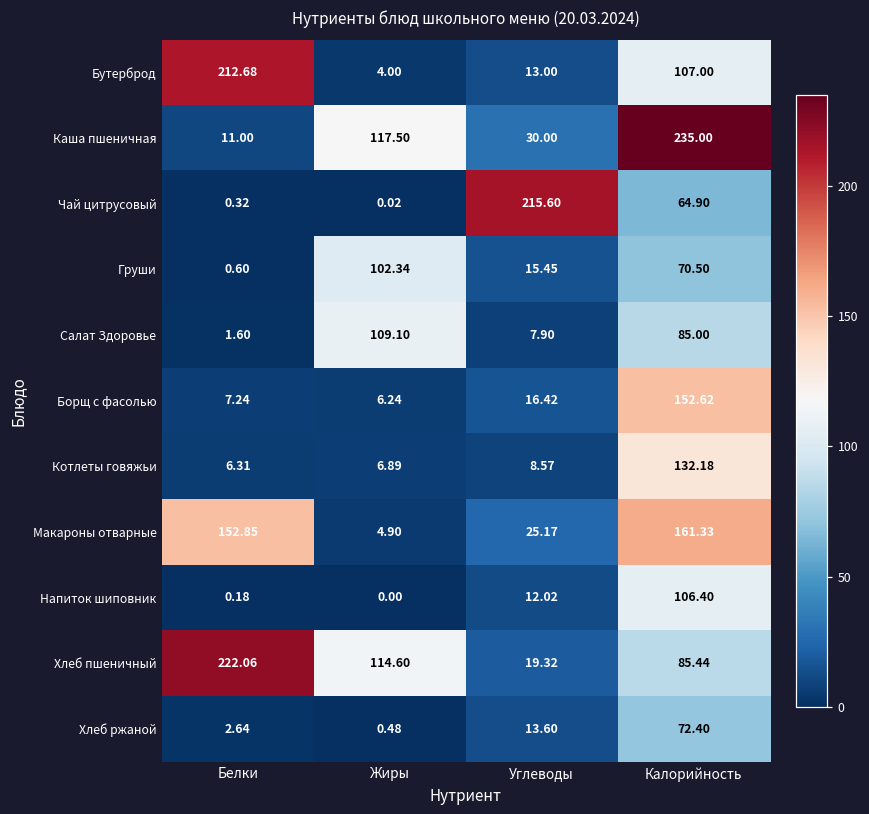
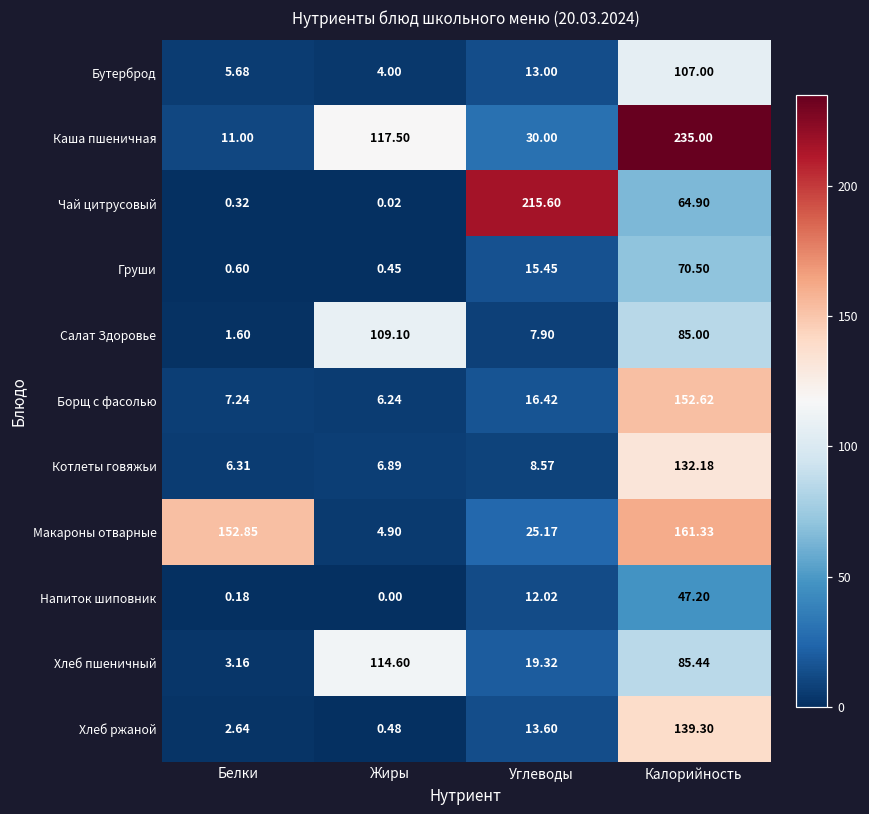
  {
    "Бутерброд": {
-     "Белки": 212.68,
+     "Белки": 5.68,
      "Жиры": 4.00,
      "Углеводы": 13.00,
      "Калорийность": 107.00
    },
    "Каша пшеничная": {
      "Белки": 11.00,
      "Жиры": 117.50,
      "Углеводы": 30.00,
      "Калорийность": 235.00
    },
    "Чай цитрусовый": {
      "Белки": 0.32,
      "Жиры": 0.02,
      "Углеводы": 215.60,
      "Калорийность": 64.90
    },
    "Груши": {
      "Белки": 0.60,
-     "Жиры": 102.34,
+     "Жиры": 0.45,
      "Углеводы": 15.45,
      "Калорийность": 70.50
    },
    "Салат Здоровье": {
      "Белки": 1.60,
      "Жиры": 109.10,
      "Углеводы": 7.90,
      "Калорийность": 85.00
    },
    "Борщ с фасолью": {
      "Белки": 7.24,
      "Жиры": 6.24,
      "Углеводы": 16.42,
      "Калорийность": 152.62
    },
    "Котлеты говяжьи": {
      "Белки": 6.31,
      "Жиры": 6.89,
      "Углеводы": 8.57,
      "Калорийность": 132.18
    },
    "Макароны отварные": {
      "Белки": 152.85,
      "Жиры": 4.90,
      "Углеводы": 25.17,
      "Калорийность": 161.33
    },
    "Напиток шиповник": {
      "Белки": 0.18,
      "Жиры": 0.00,
      "Углеводы": 12.02,
-     "Калорийность": 106.40
+     "Калорийность": 47.20
    },
    "Хлеб пшеничный": {
-     "Белки": 222.06,
+     "Белки": 3.16,
      "Жиры": 114.60,
      "Углеводы": 19.32,
      "Калорийность": 85.44
    },
    "Хлеб ржаной": {
      "Белки": 2.64,
      "Жиры": 0.48,
      "Углеводы": 13.60,
-     "Калорийность": 72.40
+     "Калорийность": 139.30
    }
  }
